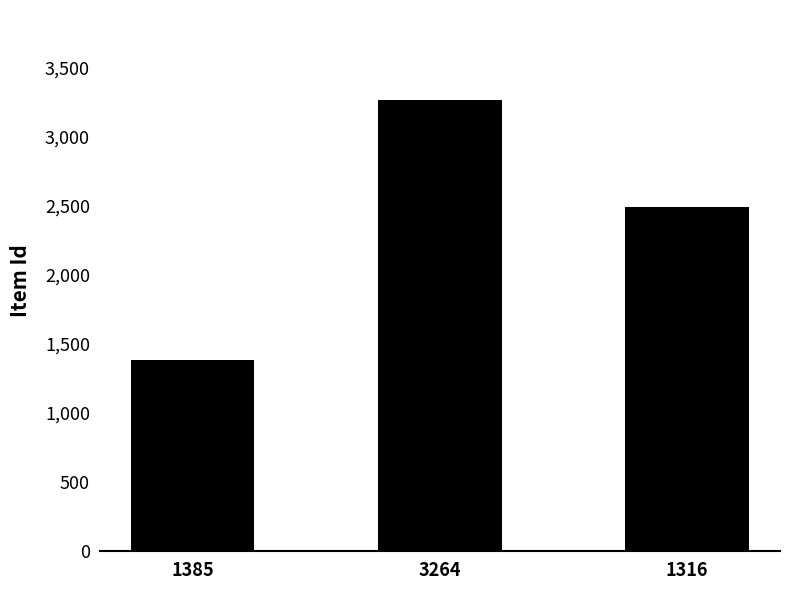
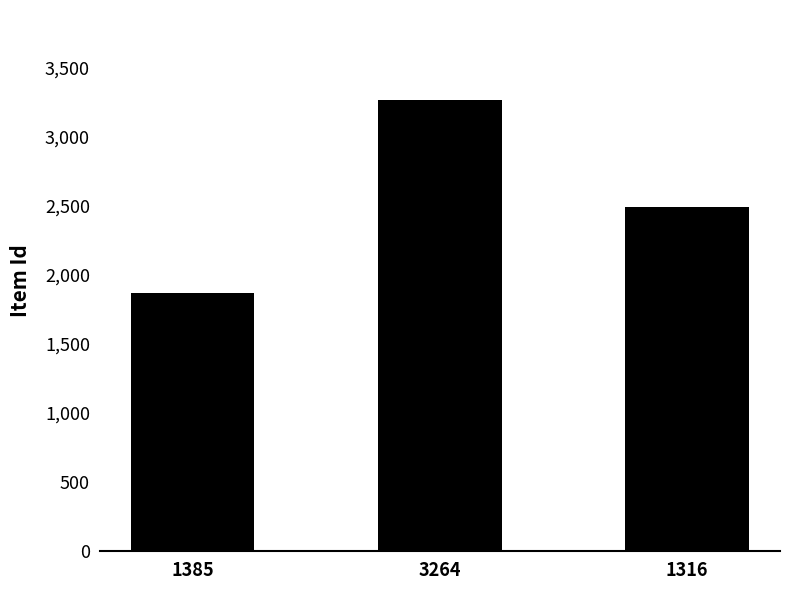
  {
-   "1385": "1,390",
+   "1385": "1,870",
    "3264": "3,260",
    "1316": "2,490"
  }
